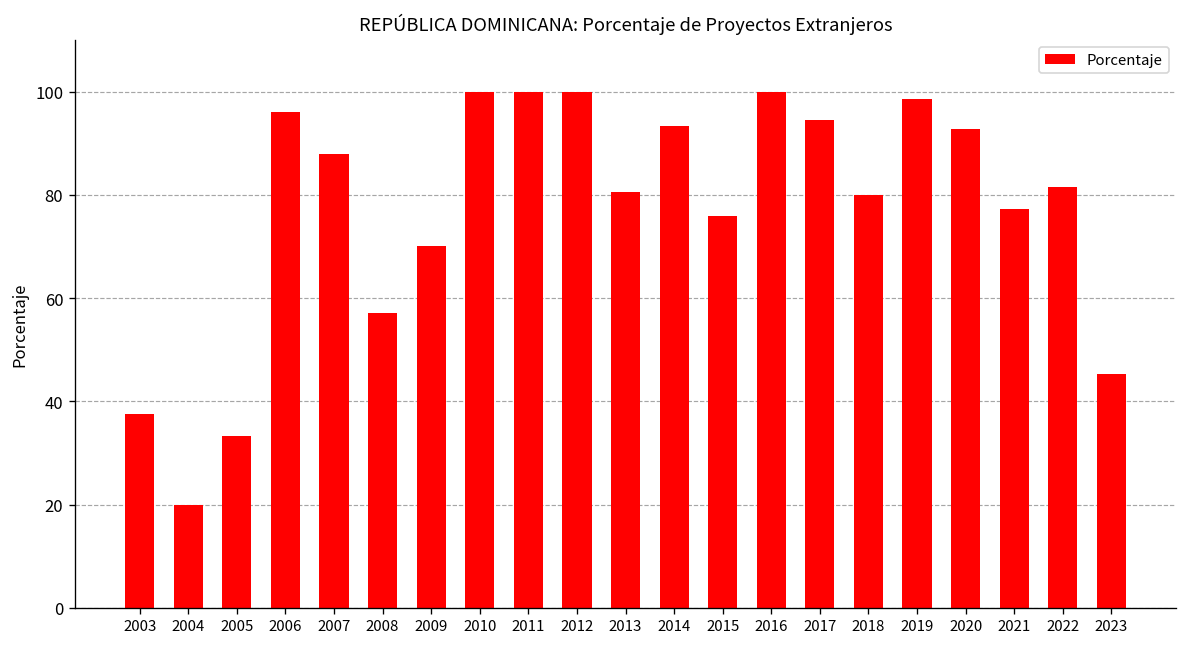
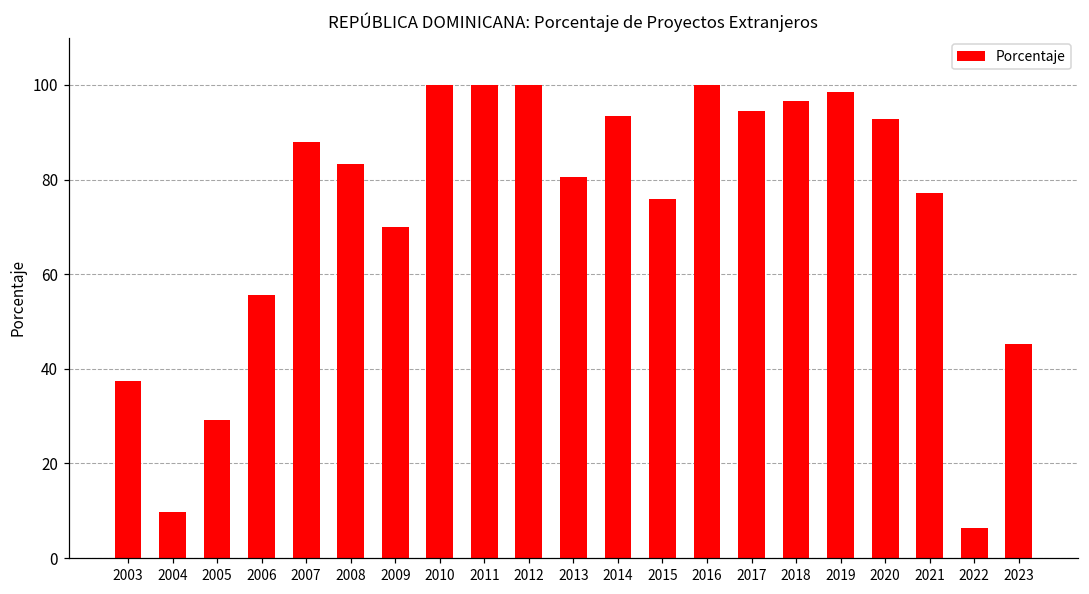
  {
    "2003": 38,
-   "2004": 20,
-   "2005": 33,
-   "2006": 96,
+   "2004": 10,
+   "2005": 29,
+   "2006": 56,
    "2007": 88,
-   "2008": 57,
+   "2008": 83,
    "2009": 70,
    "2010": 100,
    "2011": 100,
    "2012": 100,
    "2013": 81,
    "2014": 93,
    "2015": 76,
    "2016": 100,
    "2017": 94,
-   "2018": 80,
+   "2018": 97,
    "2019": 99,
    "2020": 93,
    "2021": 77,
-   "2022": 82,
+   "2022": 6,
    "2023": 45
  }
